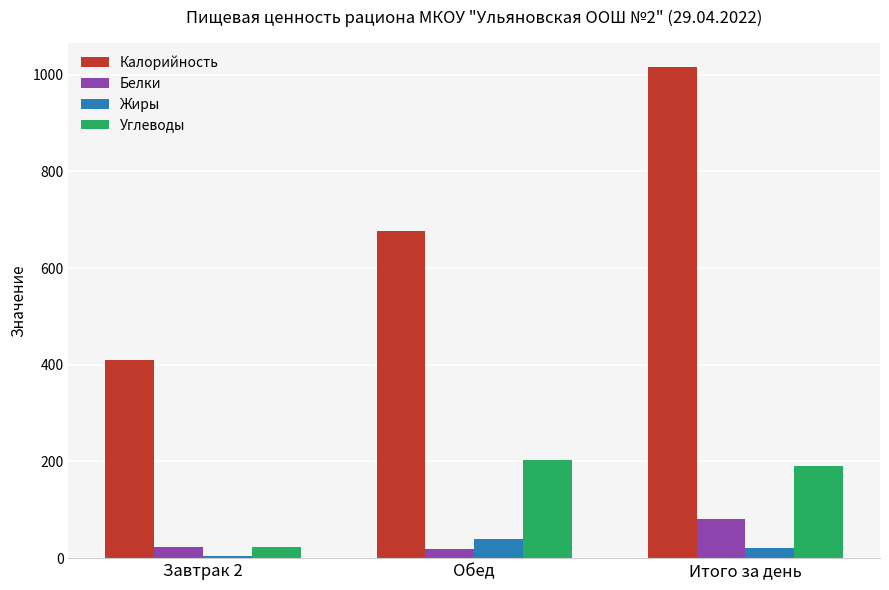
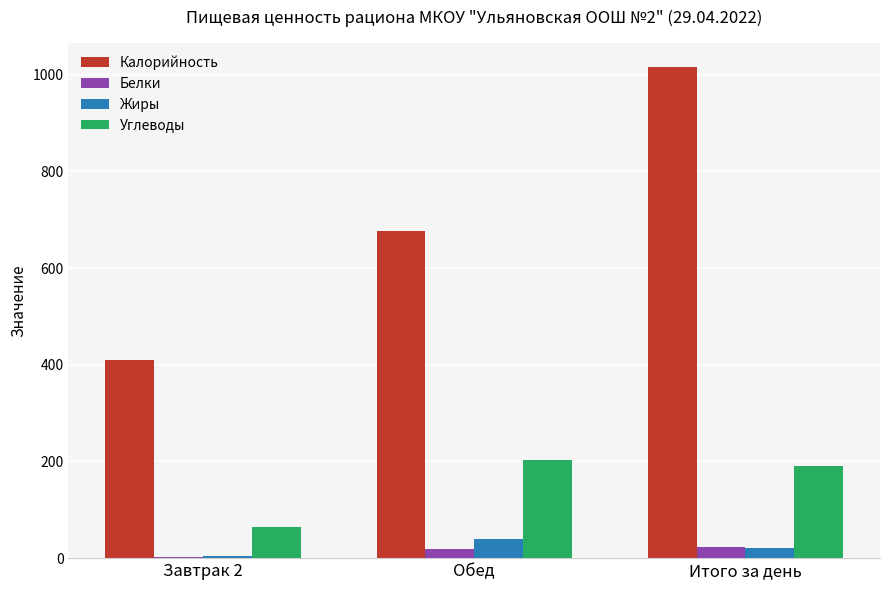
  {
    "Калорийность": {
      "Завтрак 2": 410,
      "Обед": 680,
      "Итого за день": 1020
    },
    "Белки": {
-     "Завтрак 2": 20,
+     "Завтрак 2": 0,
      "Обед": 20,
-     "Итого за день": 80
+     "Итого за день": 20
    },
    "Жиры": {
      "Обед": 40,
      "Итого за день": 20
    },
    "Углеводы": {
-     "Завтрак 2": 20,
+     "Завтрак 2": 60,
      "Обед": 200,
      "Итого за день": 190
    }
  }
